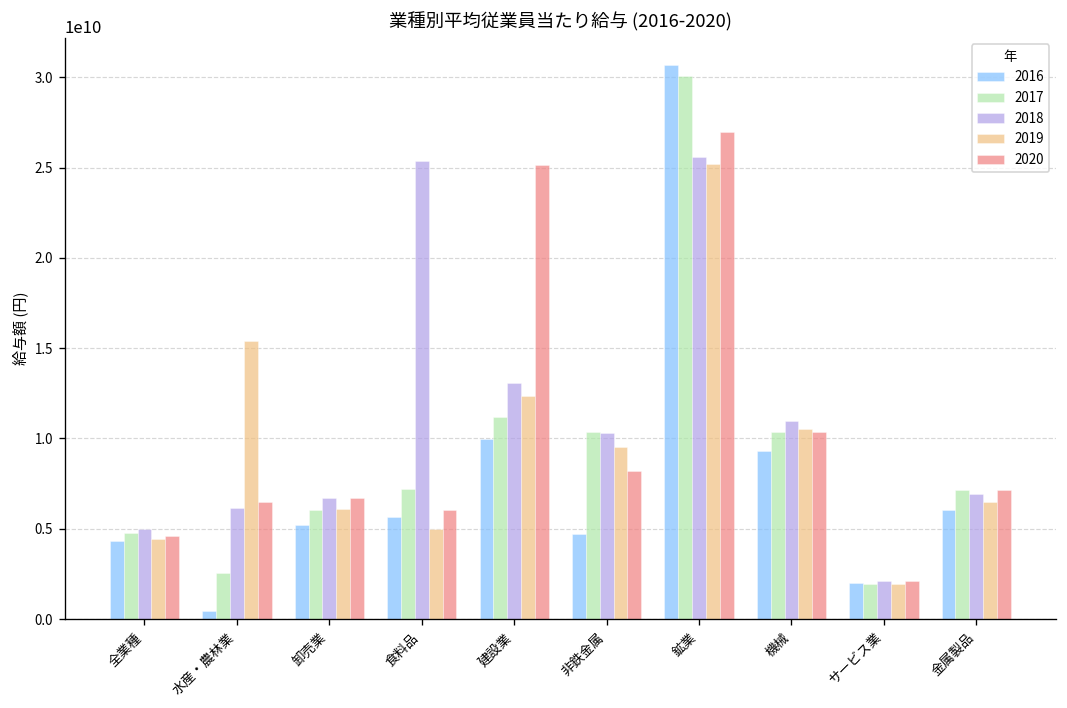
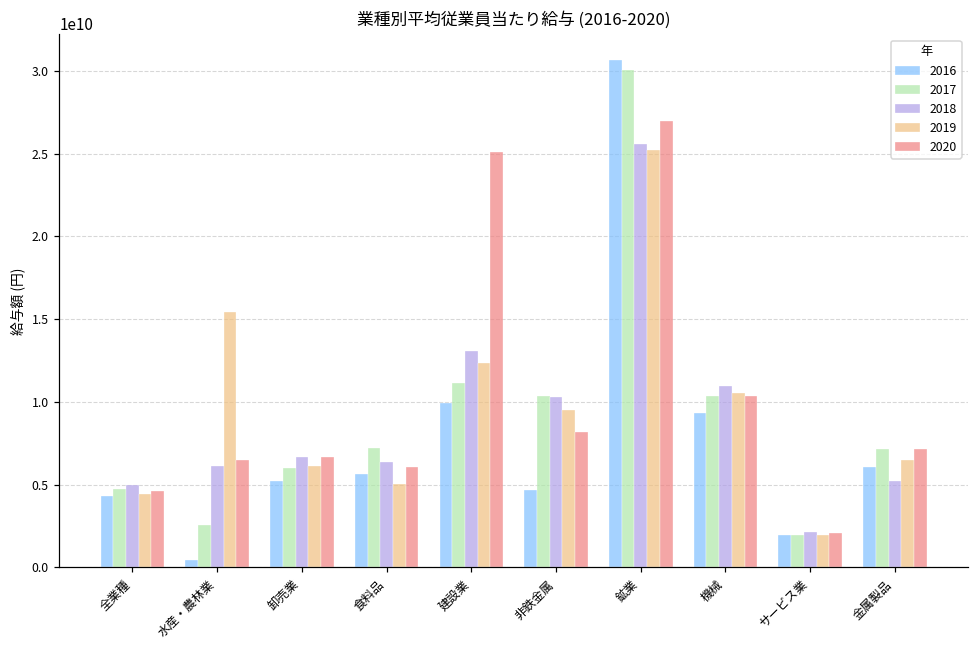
  {
    "2016": {
      "全業種": 4300000000,
      "水産・農林業": 400000000,
      "卸売業": 5200000000,
      "食料品": 5600000000,
      "建設業": 10000000000,
      "非鉄金属": 4700000000,
      "鉱業": 30700000000,
      "機械": 9300000000,
      "サービス業": 2000000000,
      "金属製品": 6100000000
    },
    "2017": {
      "全業種": 4700000000,
      "水産・農林業": 2600000000,
      "卸売業": 6000000000,
      "食料品": 7200000000,
      "建設業": 11200000000,
      "非鉄金属": 10400000000,
      "鉱業": 30000000000,
      "機械": 10400000000,
      "サービス業": 2000000000,
      "金属製品": 7200000000
    },
    "2018": {
      "全業種": 5000000000,
      "水産・農林業": 6100000000,
      "卸売業": 6700000000,
-     "食料品": 25400000000,
+     "食料品": 6400000000,
      "建設業": 13100000000,
      "非鉄金属": 10300000000,
      "鉱業": 25600000000,
      "機械": 11000000000,
      "サービス業": 2100000000,
-     "金属製品": 6900000000
+     "金属製品": 5200000000
    },
    "2019": {
      "全業種": 4400000000,
      "水産・農林業": 15400000000,
      "卸売業": 6100000000,
      "食料品": 5000000000,
      "建設業": 12300000000,
      "非鉄金属": 9500000000,
      "鉱業": 25200000000,
      "機械": 10500000000,
      "サービス業": 1900000000,
      "金属製品": 6500000000
    },
    "2020": {
      "全業種": 4600000000,
      "水産・農林業": 6500000000,
      "卸売業": 6700000000,
      "食料品": 6100000000,
      "建設業": 25100000000,
      "非鉄金属": 8200000000,
      "鉱業": 26900000000,
      "機械": 10300000000,
      "サービス業": 2100000000,
      "金属製品": 7200000000
    }
  }
